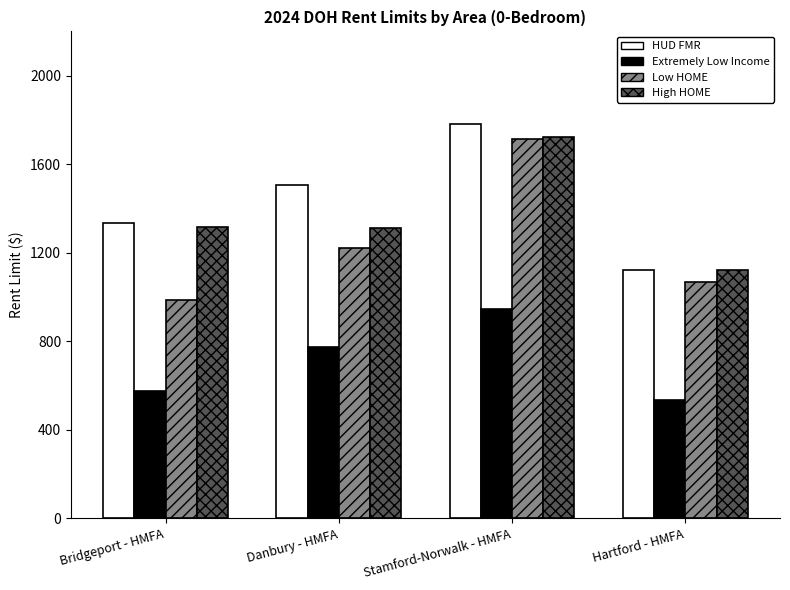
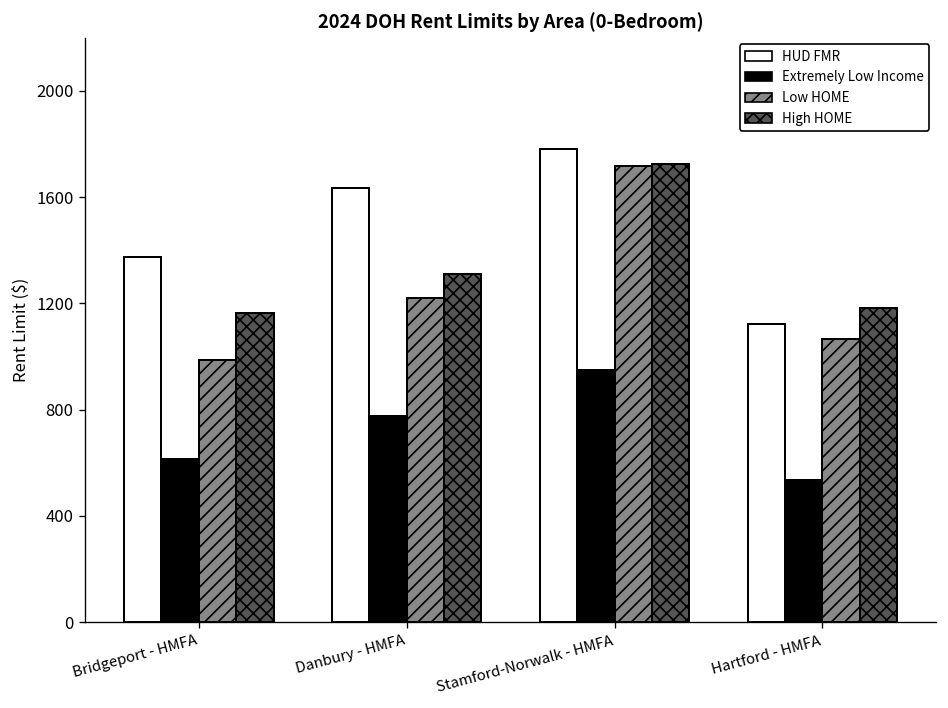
  {
    "HUD FMR": {
-     "Bridgeport - HMFA": 1330,
-     "Danbury - HMFA": 1510,
+     "Bridgeport - HMFA": 1370,
+     "Danbury - HMFA": 1640,
      "Stamford-Norwalk - HMFA": 1780,
      "Hartford - HMFA": 1120
    },
    "Extremely Low Income": {
-     "Bridgeport - HMFA": 580,
+     "Bridgeport - HMFA": 620,
      "Danbury - HMFA": 780,
      "Stamford-Norwalk - HMFA": 950,
      "Hartford - HMFA": 540
    },
    "Low HOME": {
      "Bridgeport - HMFA": 990,
      "Danbury - HMFA": 1220,
      "Stamford-Norwalk - HMFA": 1720,
      "Hartford - HMFA": 1070
    },
    "High HOME": {
-     "Bridgeport - HMFA": 1320,
+     "Bridgeport - HMFA": 1160,
      "Danbury - HMFA": 1310,
      "Stamford-Norwalk - HMFA": 1720,
-     "Hartford - HMFA": 1120
+     "Hartford - HMFA": 1180
    }
  }
